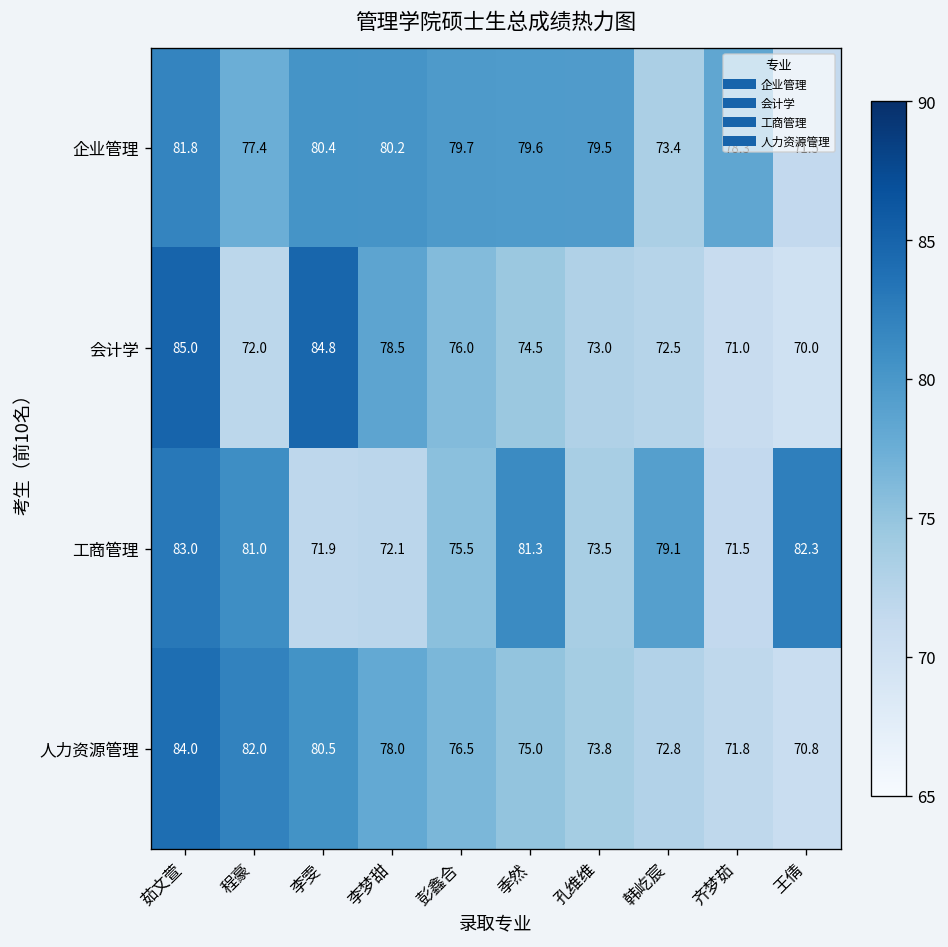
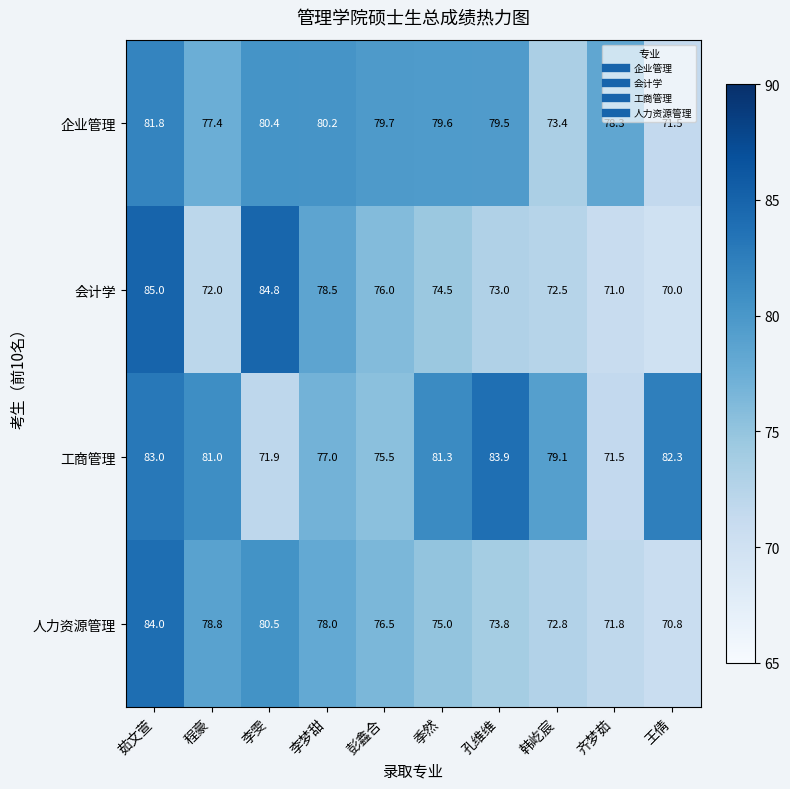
  {
    "企业管理": {
      "茹文萱": 81.8,
      "程豪": 77.4,
      "李雯": 80.4,
      "李梦甜": 80.2,
      "彭鑫合": 79.7,
      "季然": 79.6,
      "孔维维": 79.5,
      "韩屹宸": 73.4
    },
    "会计学": {
      "茹文萱": 85.0,
      "程豪": 72.0,
      "李雯": 84.8,
      "李梦甜": 78.5,
      "彭鑫合": 76.0,
      "季然": 74.5,
      "孔维维": 73.0,
      "韩屹宸": 72.5,
      "齐梦茹": 71.0,
      "王倩": 70.0
    },
    "工商管理": {
      "茹文萱": 83.0,
      "程豪": 81.0,
      "李雯": 71.9,
-     "李梦甜": 72.1,
+     "李梦甜": 77.0,
      "彭鑫合": 75.5,
      "季然": 81.3,
-     "孔维维": 73.5,
+     "孔维维": 83.9,
      "韩屹宸": 79.1,
      "齐梦茹": 71.5,
      "王倩": 82.3
    },
    "人力资源管理": {
      "茹文萱": 84.0,
-     "程豪": 82.0,
+     "程豪": 78.8,
      "李雯": 80.5,
      "李梦甜": 78.0,
      "彭鑫合": 76.5,
      "季然": 75.0,
      "孔维维": 73.8,
      "韩屹宸": 72.8,
      "齐梦茹": 71.8,
      "王倩": 70.8
    }
  }
